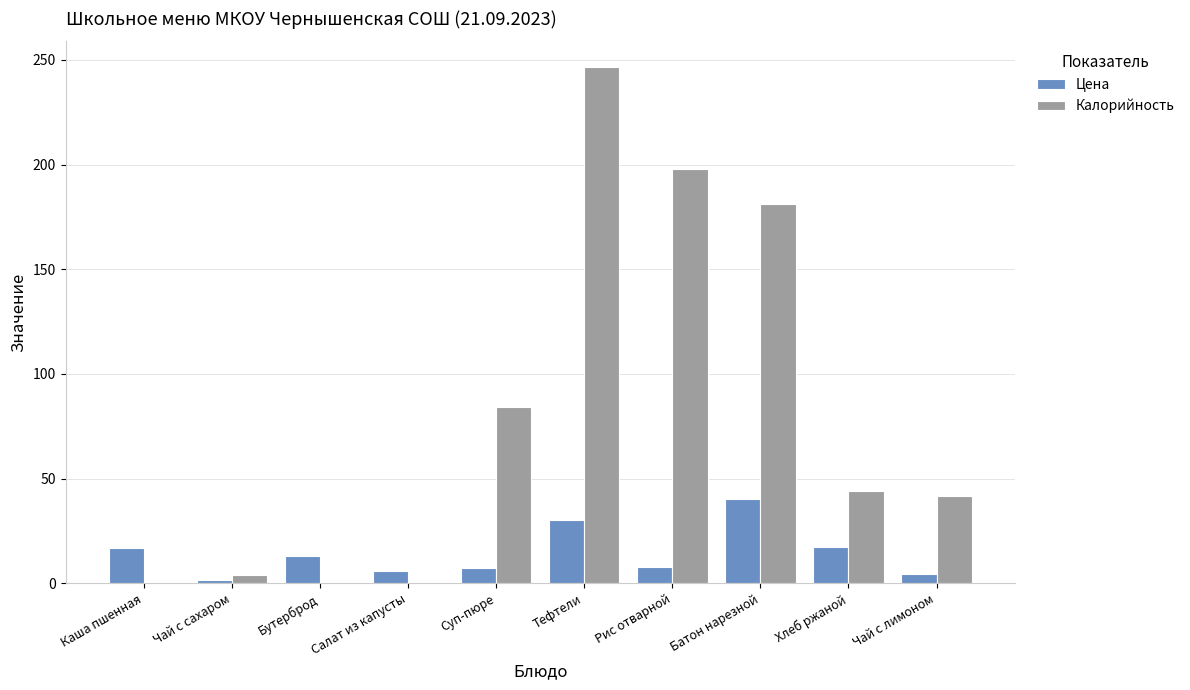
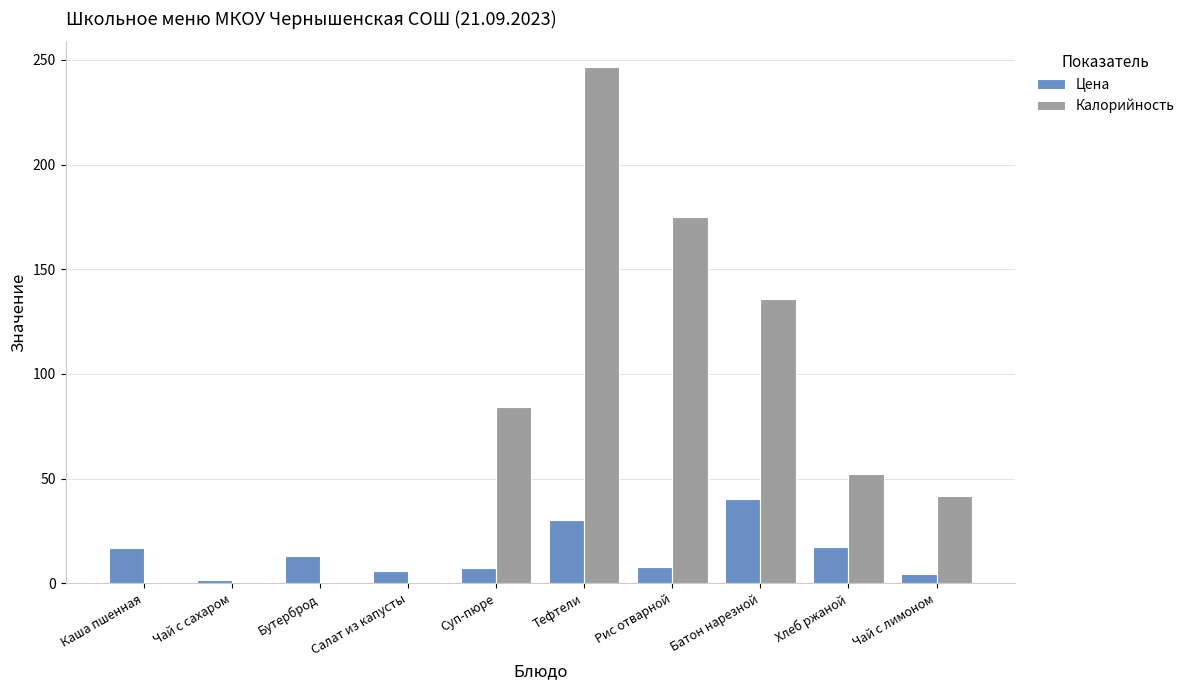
  {
    "Цена": {
      "Каша пшенная": 17,
      "Чай с сахаром": 2,
      "Бутерброд": 13,
      "Салат из капусты": 6,
      "Суп-пюре": 7,
      "Тефтели": 30,
      "Рис отварной": 8,
      "Батон нарезной": 40,
      "Хлеб ржаной": 18,
      "Чай с лимоном": 5
    },
    "Калорийность": {
      "Каша пшенная": 0,
-     "Чай с сахаром": 4,
+     "Чай с сахаром": 0,
      "Бутерброд": 0,
      "Салат из капусты": 0,
      "Суп-пюре": 84,
      "Тефтели": 247,
-     "Рис отварной": 198,
-     "Батон нарезной": 181,
-     "Хлеб ржаной": 44,
+     "Рис отварной": 175,
+     "Батон нарезной": 136,
+     "Хлеб ржаной": 52,
      "Чай с лимоном": 42
    }
  }
